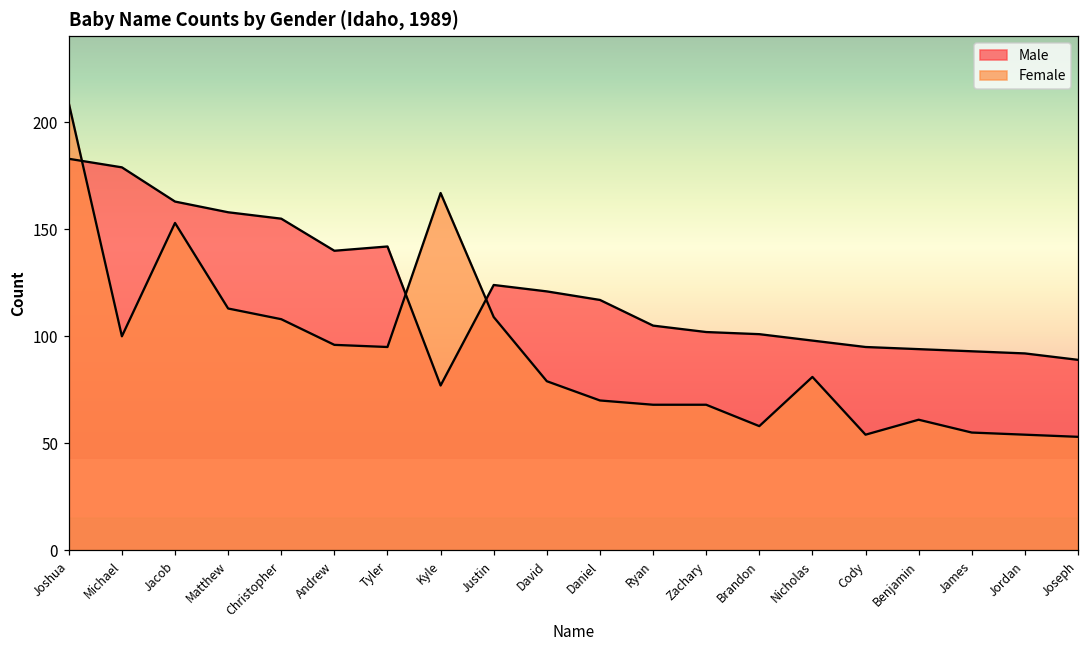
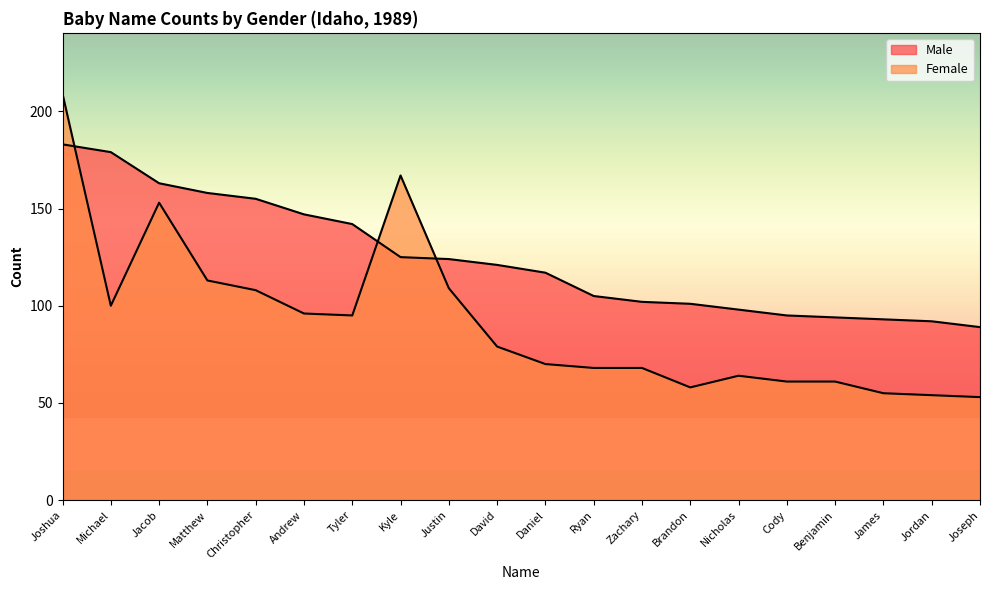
  {
    "Male": {
      "Joshua": 183,
      "Michael": 179,
      "Jacob": 163,
      "Matthew": 158,
      "Christopher": 155,
-     "Andrew": 140,
+     "Andrew": 147,
      "Tyler": 142,
-     "Kyle": 77,
+     "Kyle": 125,
      "Justin": 124,
      "David": 121,
      "Daniel": 117,
      "Ryan": 105,
      "Zachary": 102,
      "Brandon": 101,
      "Nicholas": 98,
      "Cody": 95,
      "Benjamin": 94,
      "James": 93,
      "Jordan": 92,
      "Joseph": 89
    },
    "Female": {
      "Joshua": 209,
      "Michael": 100,
      "Jacob": 153,
      "Matthew": 113,
      "Christopher": 108,
      "Andrew": 96,
      "Tyler": 95,
      "Kyle": 167,
      "Justin": 109,
      "David": 79,
      "Daniel": 70,
      "Ryan": 68,
      "Zachary": 68,
      "Brandon": 58,
-     "Nicholas": 81,
-     "Cody": 54,
+     "Nicholas": 64,
+     "Cody": 61,
      "Benjamin": 61,
      "James": 55,
      "Jordan": 54,
      "Joseph": 53
    }
  }
